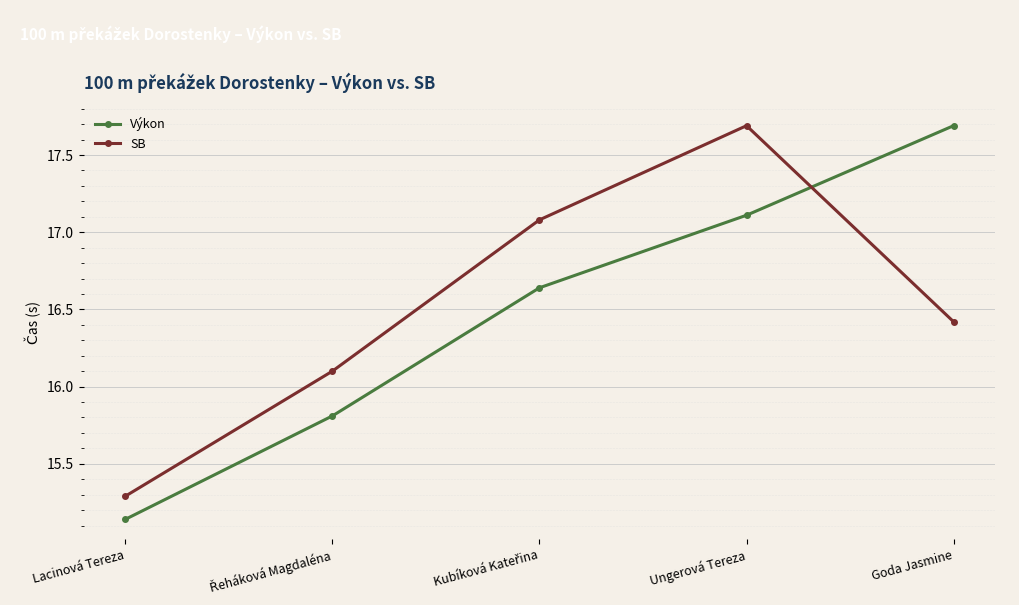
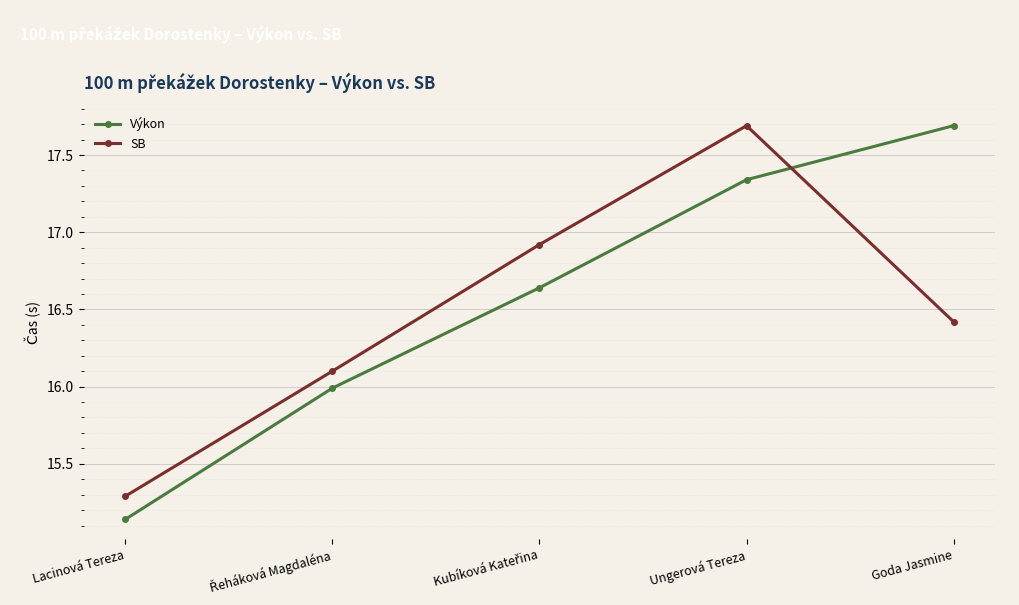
  {
    "Výkon": {
      "Lacinová Tereza": 15.14,
-     "Řeháková Magdaléna": 15.81,
+     "Řeháková Magdaléna": 15.99,
      "Kubíková Kateřina": 16.64,
-     "Ungerová Tereza": 17.11,
+     "Ungerová Tereza": 17.34,
      "Goda Jasmine": 17.69
    },
    "SB": {
      "Lacinová Tereza": 15.29,
      "Řeháková Magdaléna": 16.10,
-     "Kubíková Kateřina": 17.08,
+     "Kubíková Kateřina": 16.92,
      "Ungerová Tereza": 17.69,
      "Goda Jasmine": 16.42
    }
  }
